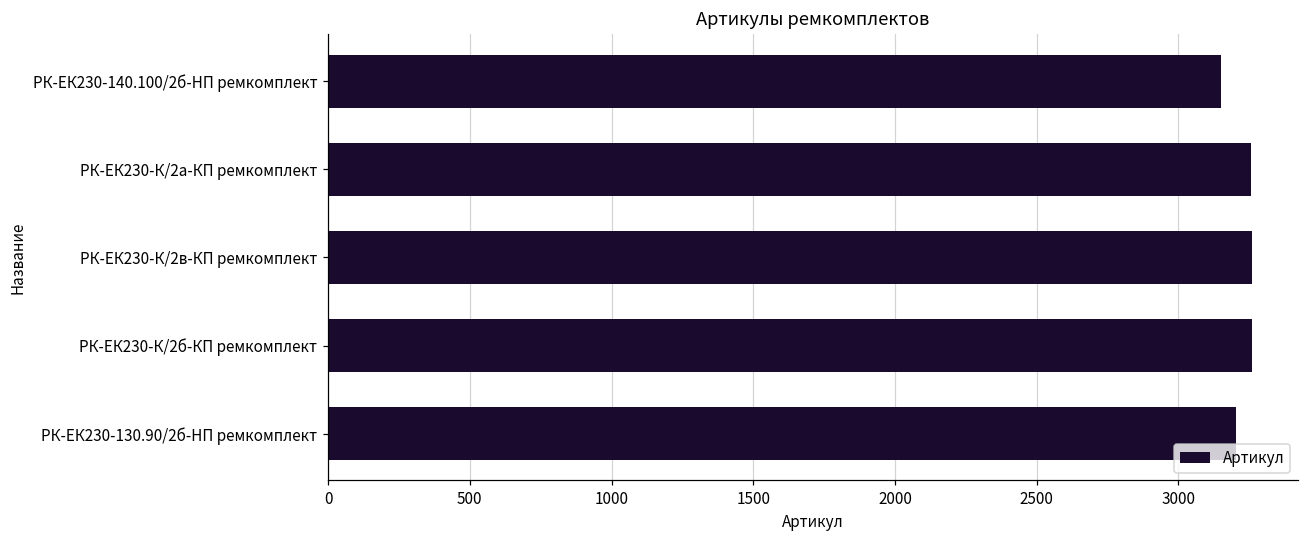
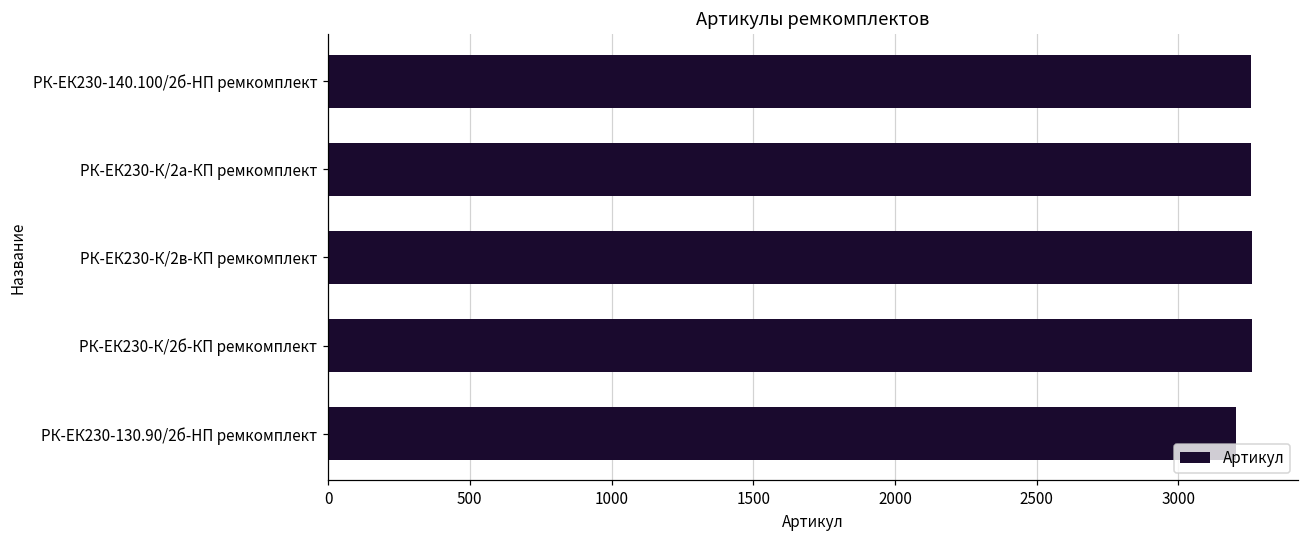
  {
-   "РК-ЕК230-140.100/2б-HП ремкомплект": 3150,
+   "РК-ЕК230-140.100/2б-HП ремкомплект": 3260,
    "РК-ЕК230-К/2а-КП ремкомплект": 3260,
    "РК-ЕК230-К/2в-КП ремкомплект": 3260,
    "РК-ЕК230-К/2б-КП ремкомплект": 3260,
    "РК-ЕК230-130.90/2б-HП ремкомплект": 3200
  }
